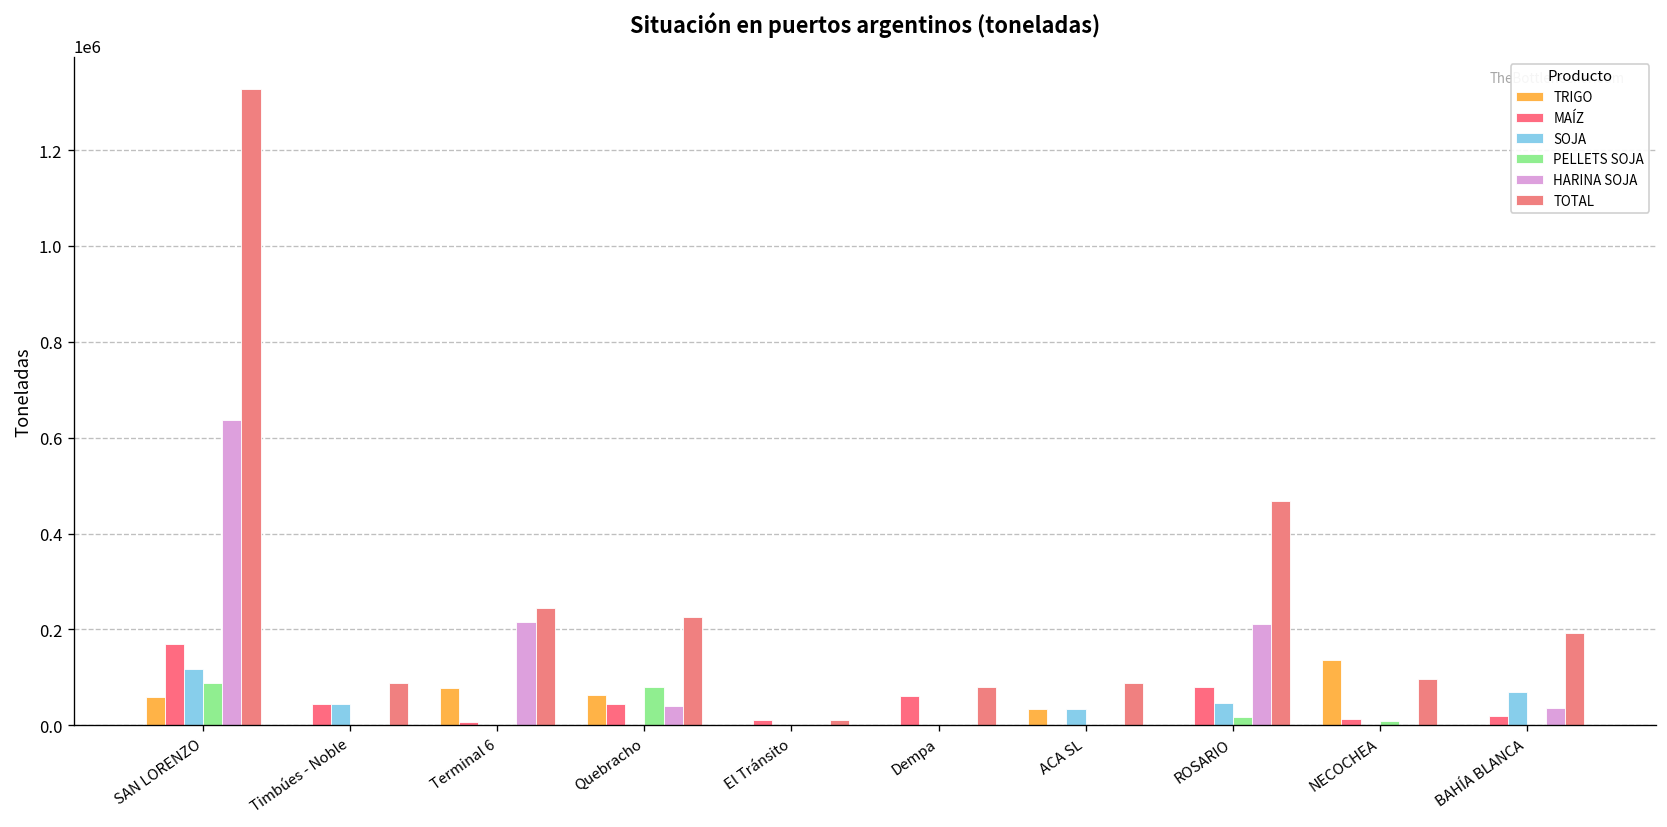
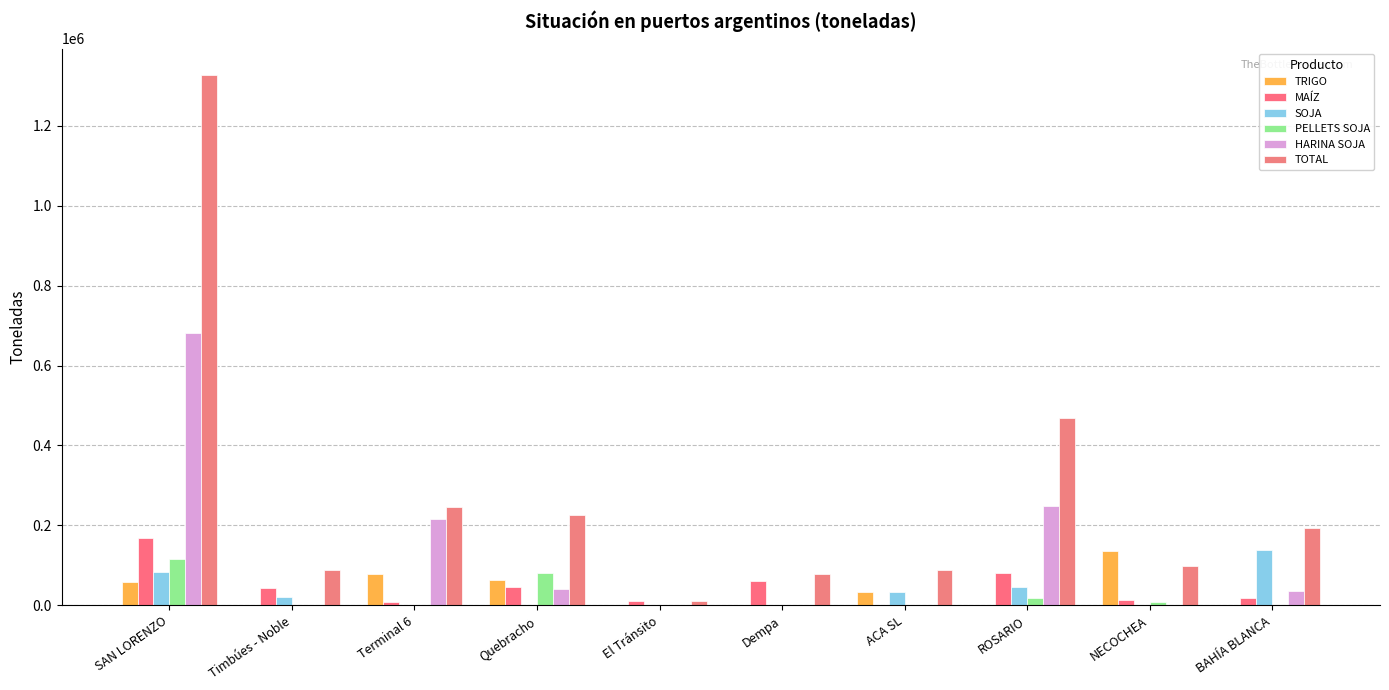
  {
    "TRIGO": {
      "SAN LORENZO": 60000,
      "Timbúes - Noble": 0,
      "Terminal 6": 80000,
      "Quebracho": 60000,
      "El Tránsito": 0,
      "Dempa": 0,
      "ACA SL": 30000,
      "ROSARIO": 0,
      "NECOCHEA": 140000,
      "BAHÍA BLANCA": 0
    },
    "SOJA": {
-     "SAN LORENZO": 120000,
-     "Timbúes - Noble": 50000,
+     "SAN LORENZO": 80000,
+     "Timbúes - Noble": 20000,
      "Terminal 6": 0,
      "Quebracho": 0,
      "El Tránsito": 0,
      "Dempa": 0,
      "ACA SL": 30000,
      "ROSARIO": 50000,
      "NECOCHEA": 0,
-     "BAHÍA BLANCA": 70000
+     "BAHÍA BLANCA": 140000
    },
    "PELLETS SOJA": {
-     "SAN LORENZO": 90000,
+     "SAN LORENZO": 120000,
      "Timbúes - Noble": 0,
      "Terminal 6": 0,
      "Quebracho": 80000,
      "El Tránsito": 0,
      "Dempa": 0,
      "ACA SL": 0,
      "ROSARIO": 20000,
      "NECOCHEA": 10000,
      "BAHÍA BLANCA": 0
    },
    "HARINA SOJA": {
-     "SAN LORENZO": 640000,
+     "SAN LORENZO": 680000,
      "Timbúes - Noble": 0,
      "Terminal 6": 220000,
      "Quebracho": 40000,
      "El Tránsito": 0,
      "Dempa": 0,
      "ACA SL": 0,
-     "ROSARIO": 210000,
+     "ROSARIO": 250000,
      "NECOCHEA": 0,
      "BAHÍA BLANCA": 40000
    }
  }
